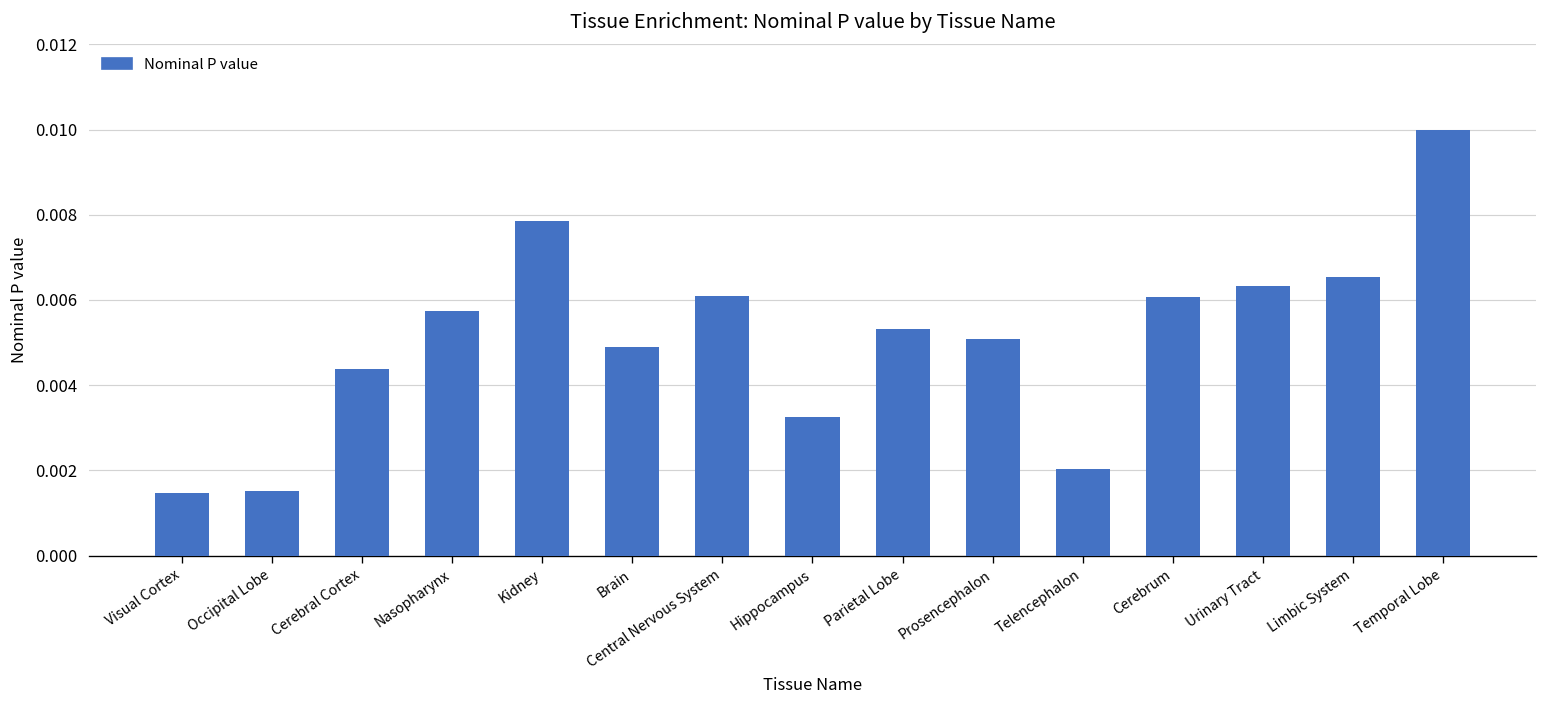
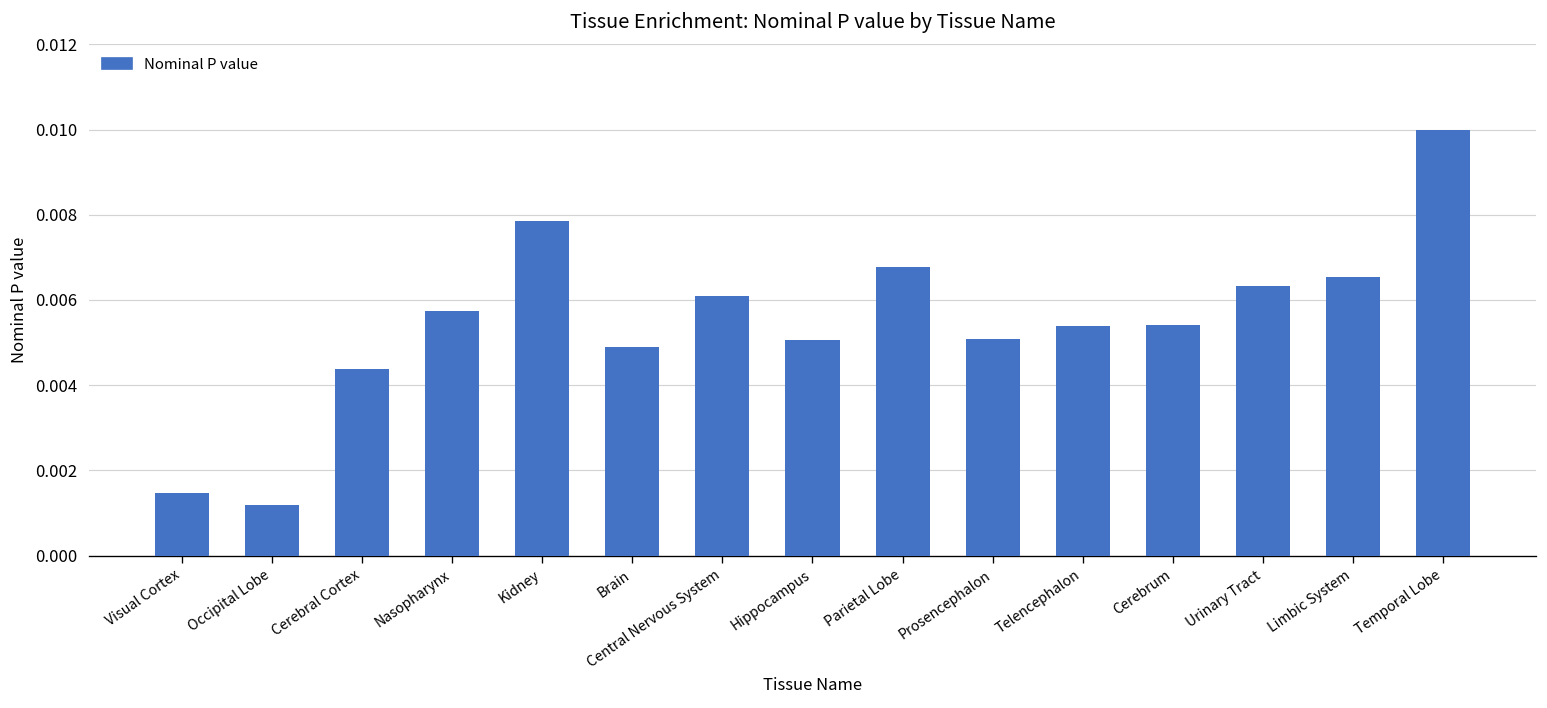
  {
    "Visual Cortex": 0.0015,
-   "Occipital Lobe": 0.0015,
+   "Occipital Lobe": 0.0012,
    "Cerebral Cortex": 0.0044,
    "Nasopharynx": 0.0058,
    "Kidney": 0.0079,
    "Brain": 0.0049,
    "Central Nervous System": 0.0061,
-   "Hippocampus": 0.0033,
-   "Parietal Lobe": 0.0053,
+   "Hippocampus": 0.0051,
+   "Parietal Lobe": 0.0068,
    "Prosencephalon": 0.0051,
-   "Telencephalon": 0.0020,
-   "Cerebrum": 0.0061,
+   "Telencephalon": 0.0054,
+   "Cerebrum": 0.0054,
    "Urinary Tract": 0.0063,
    "Limbic System": 0.0065,
    "Temporal Lobe": 0.0100
  }
